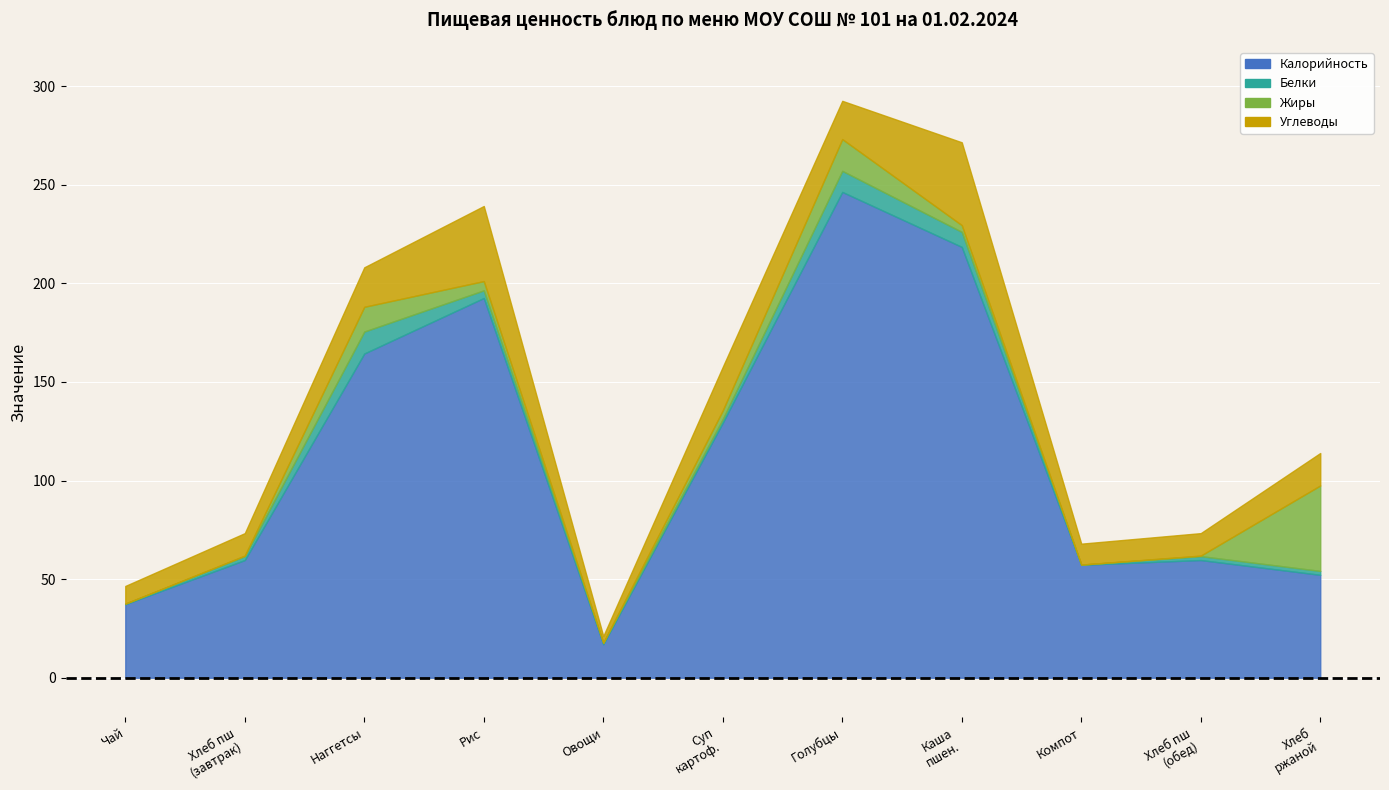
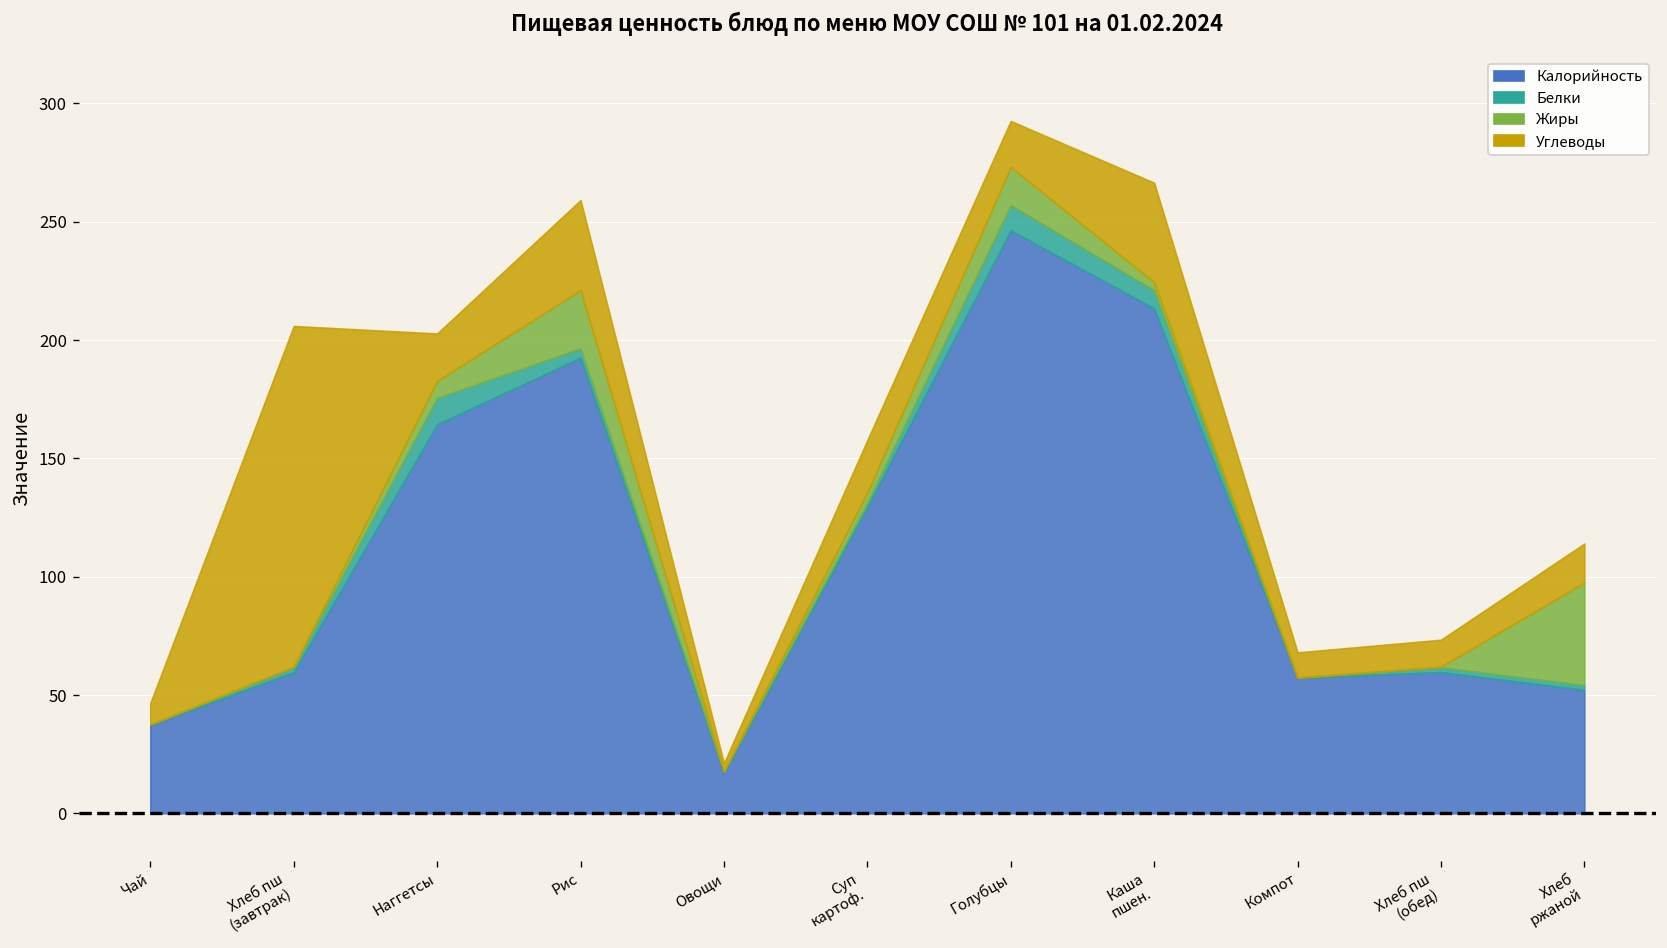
  {
    "Калорийность": {
      "Хлеб пш (завтрак)": 60,
      "Наггетсы": 164,
      "Рис": 193,
      "Суп картоф.": 129,
      "Голубцы": 246,
-     "Каша пшен.": 219,
+     "Каша пшен.": 213,
      "Хлеб пш (обед)": 60,
      "Хлеб ржаной": 52
    },
    "Белки": {
      "Наггетсы": 11,
      "Рис": 4,
      "Суп картоф.": 2,
      "Голубцы": 11,
      "Каша пшен.": 8,
      "Хлеб ржаной": 2
    },
    "Жиры": {
-     "Наггетсы": 13,
-     "Рис": 5,
+     "Наггетсы": 7,
+     "Рис": 25,
      "Суп картоф.": 4,
      "Голубцы": 16,
      "Каша пшен.": 3,
      "Хлеб ржаной": 43
    },
    "Углеводы": {
      "Чай": 9,
-     "Хлеб пш (завтрак)": 11,
+     "Хлеб пш (завтрак)": 144,
      "Наггетсы": 20,
      "Рис": 38,
      "Овощи": 3,
      "Суп картоф.": 22,
      "Голубцы": 19,
      "Каша пшен.": 42,
      "Компот": 11,
      "Хлеб пш (обед)": 11,
      "Хлеб ржаной": 16
    }
  }
